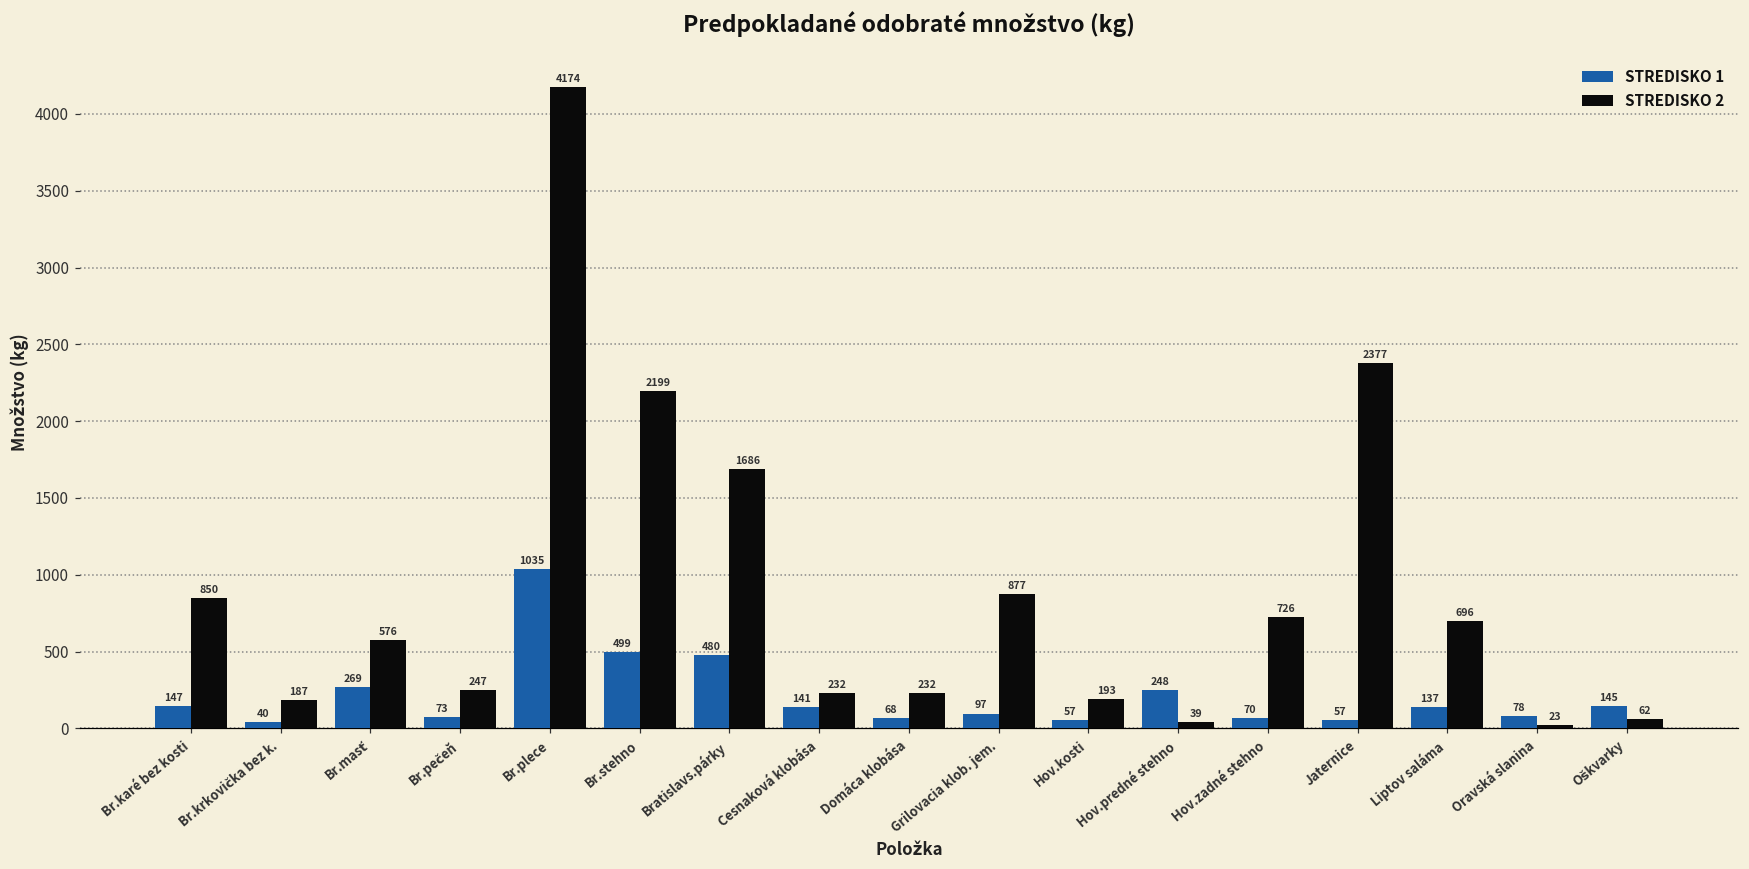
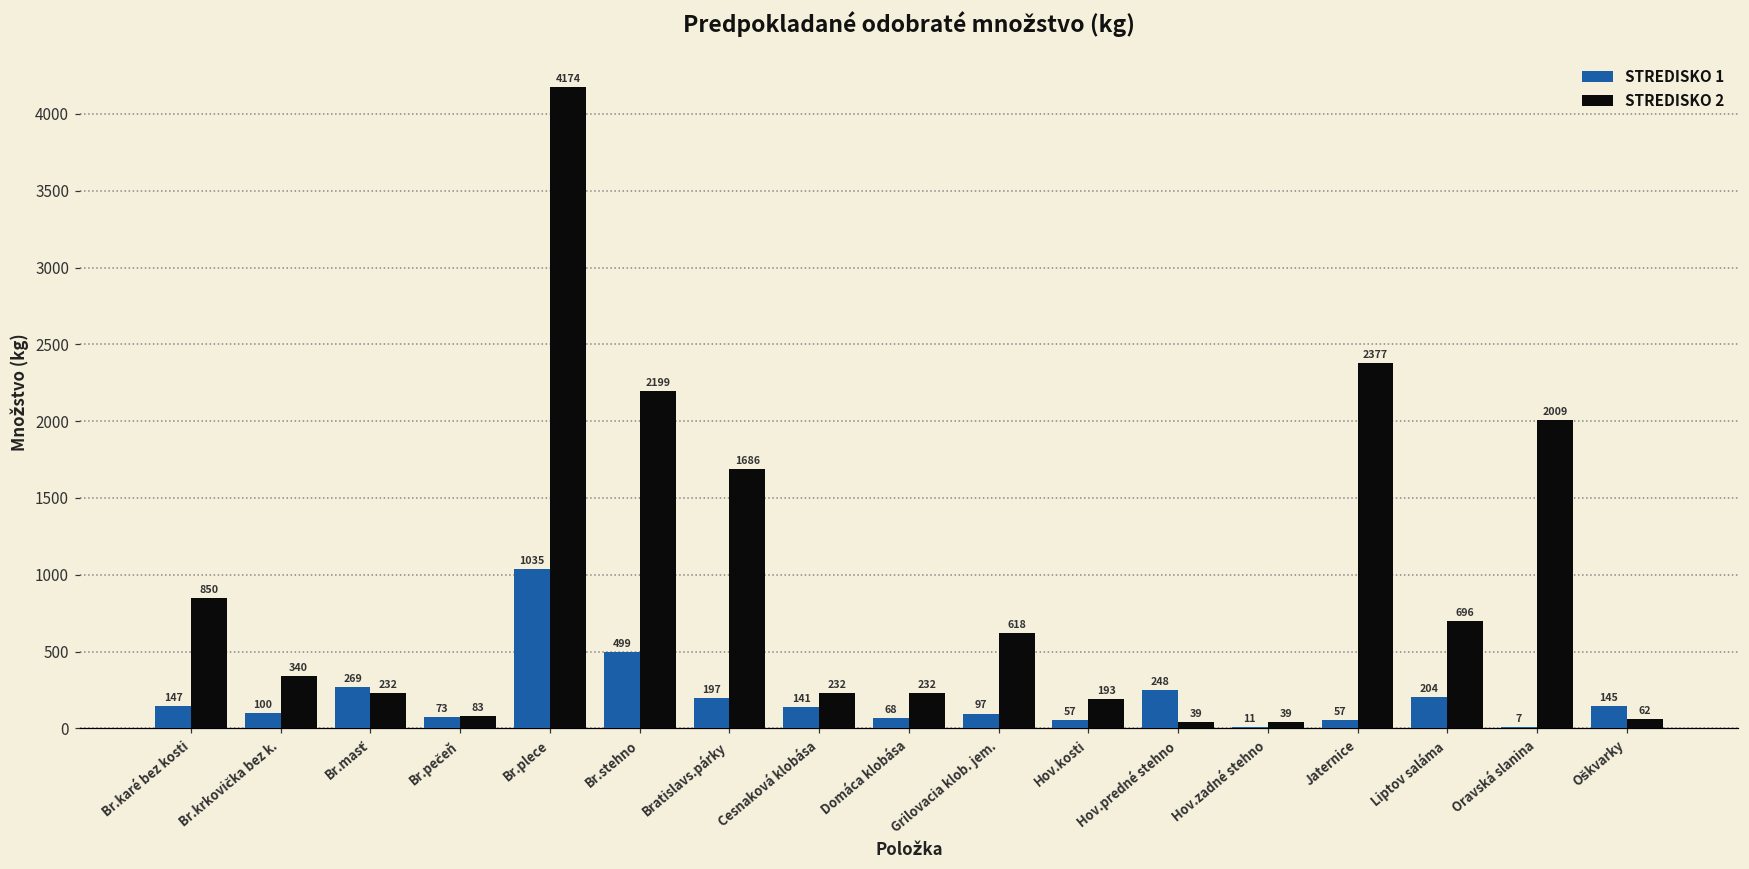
  {
    "STREDISKO 1": {
      "Br.karé bez kosti": 147,
-     "Br.krkovička bez k.": 40,
+     "Br.krkovička bez k.": 100,
      "Br.masť": 269,
      "Br.pečeň": 73,
      "Br.plece": 1035,
      "Br.stehno": 499,
-     "Bratislavs.párky": 480,
+     "Bratislavs.párky": 197,
      "Cesnaková klobása": 141,
      "Domáca klobása": 68,
      "Grilovacia klob. jem.": 97,
      "Hov.kosti": 57,
      "Hov.predné stehno": 248,
-     "Hov.zadné stehno": 70,
+     "Hov.zadné stehno": 11,
      "Jaternice": 57,
-     "Liptov saláma": 137,
-     "Oravská slanina": 78,
+     "Liptov saláma": 204,
+     "Oravská slanina": 7,
      "Oškvarky": 145
    },
    "STREDISKO 2": {
      "Br.karé bez kosti": 850,
-     "Br.krkovička bez k.": 187,
-     "Br.masť": 576,
-     "Br.pečeň": 247,
+     "Br.krkovička bez k.": 340,
+     "Br.masť": 232,
+     "Br.pečeň": 83,
      "Br.plece": 4174,
      "Br.stehno": 2199,
      "Bratislavs.párky": 1686,
      "Cesnaková klobása": 232,
      "Domáca klobása": 232,
-     "Grilovacia klob. jem.": 877,
+     "Grilovacia klob. jem.": 618,
      "Hov.kosti": 193,
      "Hov.predné stehno": 39,
-     "Hov.zadné stehno": 726,
+     "Hov.zadné stehno": 39,
      "Jaternice": 2377,
      "Liptov saláma": 696,
-     "Oravská slanina": 23,
+     "Oravská slanina": 2009,
      "Oškvarky": 62
    }
  }
